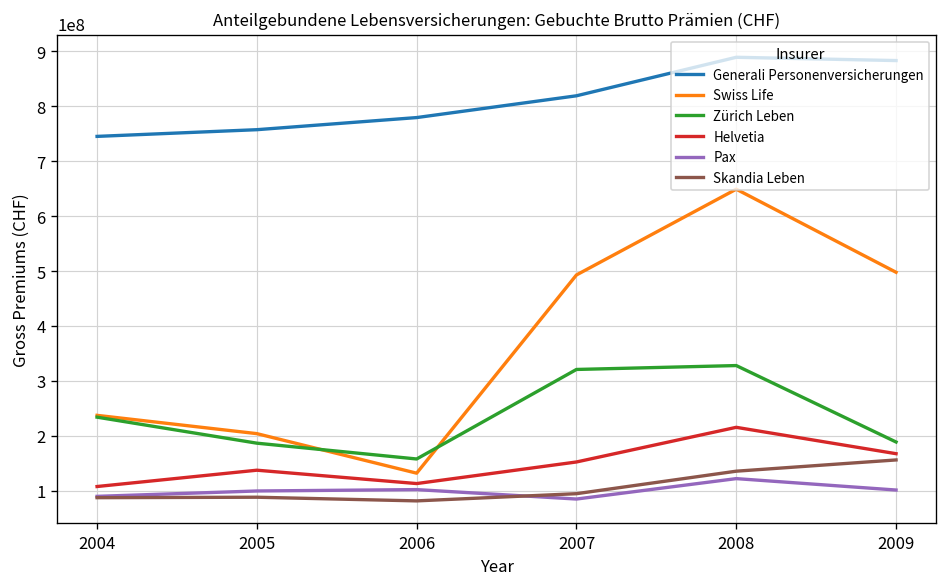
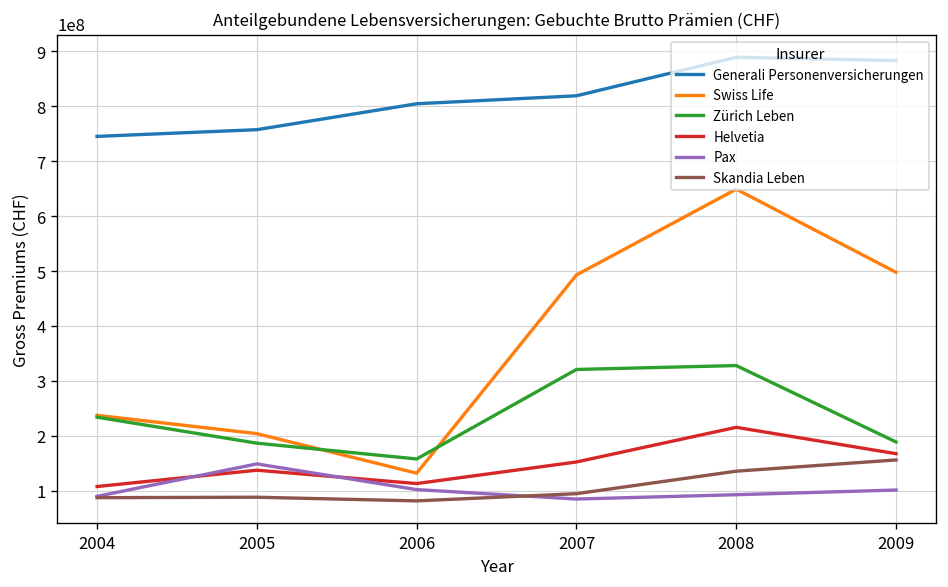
  {
    "Generali Personenversicherungen": {
      "2004": 750000000,
      "2005": 760000000,
-     "2006": 780000000,
+     "2006": 800000000,
      "2007": 820000000
    },
    "Swiss Life": {
      "2005": 200000000,
      "2006": 130000000,
      "2007": 490000000,
      "2008": 650000000,
      "2009": 500000000
    },
    "Zürich Leben": {
      "2005": 190000000,
      "2006": 160000000,
      "2007": 320000000,
      "2008": 330000000,
      "2009": 190000000
    },
    "Helvetia": {
      "2004": 110000000,
      "2005": 140000000,
      "2006": 110000000,
      "2007": 150000000,
      "2008": 220000000,
      "2009": 170000000
    },
    "Pax": {
-     "2005": 100000000,
+     "2005": 150000000,
      "2006": 100000000,
      "2007": 80000000,
-     "2008": 120000000,
+     "2008": 90000000,
      "2009": 100000000
    },
    "Skandia Leben": {
      "2005": 90000000,
      "2006": 80000000,
      "2007": 90000000,
      "2008": 140000000,
      "2009": 160000000
    }
  }
